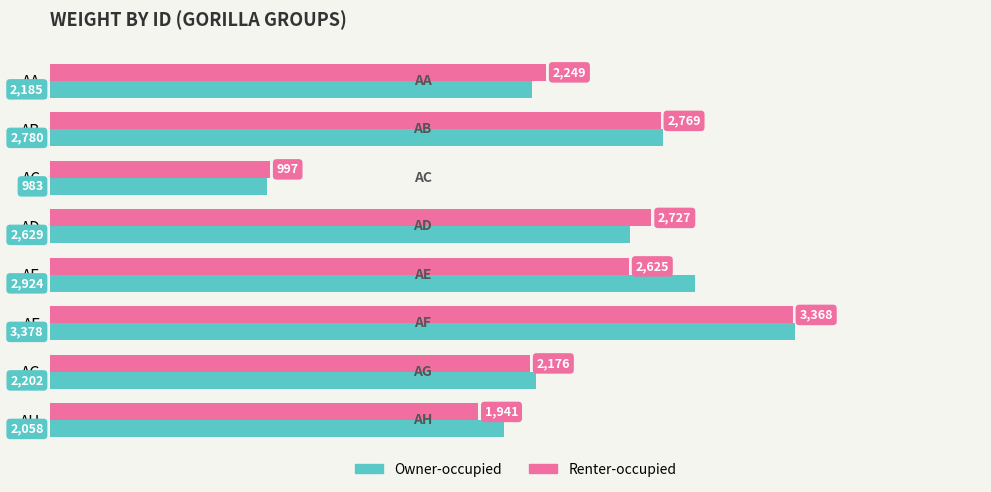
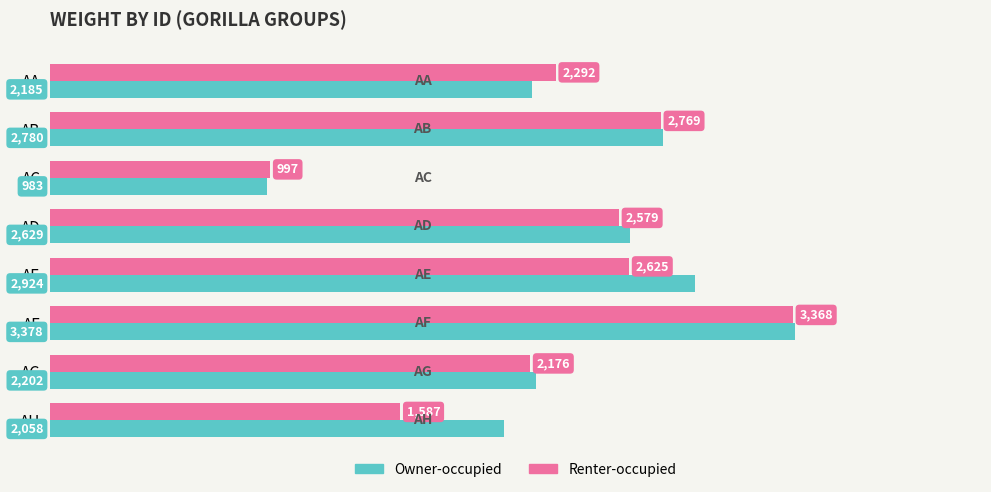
  {
    "Renter-occupied": {
-     "AA": "2,249",
-     "AD": "2,727",
-     "AH": "1,941"
+     "AA": "2,292",
+     "AD": "2,579",
+     "AH": "1,587"
    }
  }
